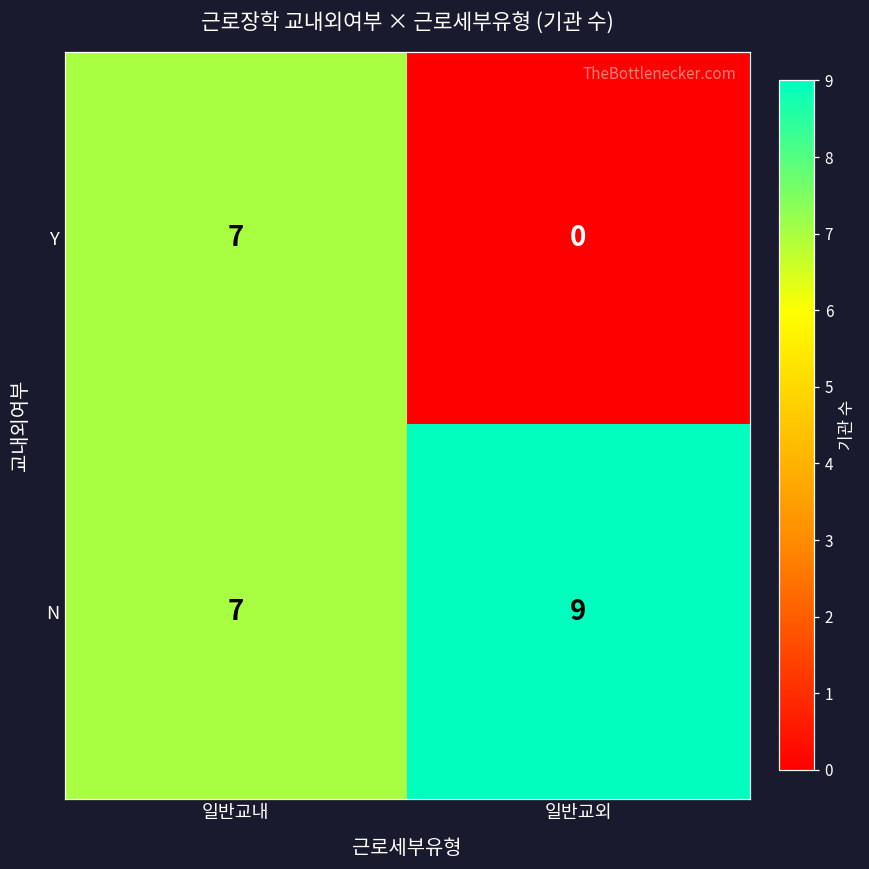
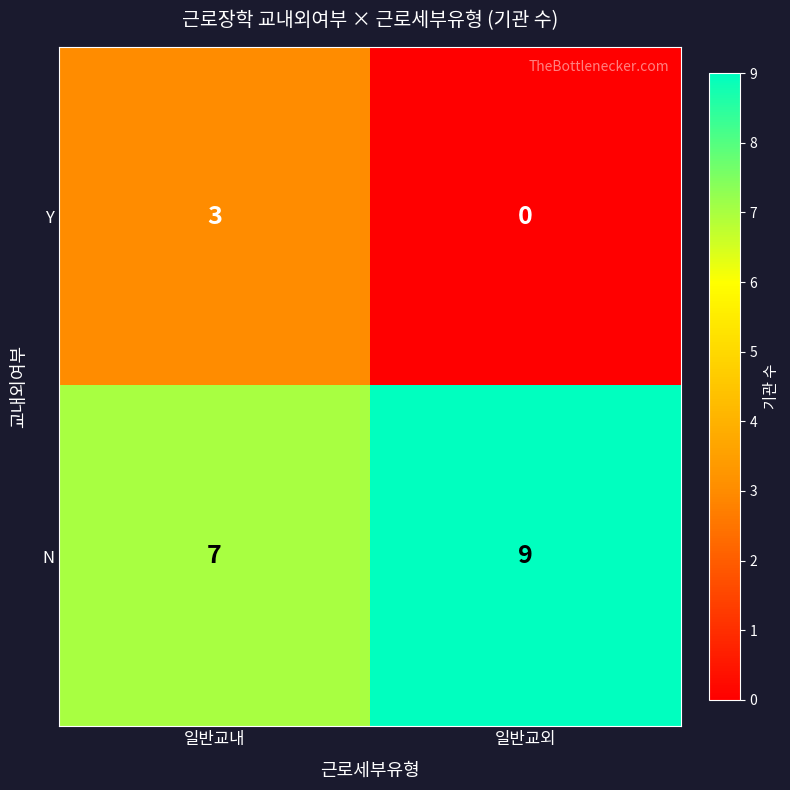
  {
    "Y": {
-     "일반교내": 7
+     "일반교내": 3
    },
    "N": {
      "일반교내": 7,
      "일반교외": 9
    }
  }
